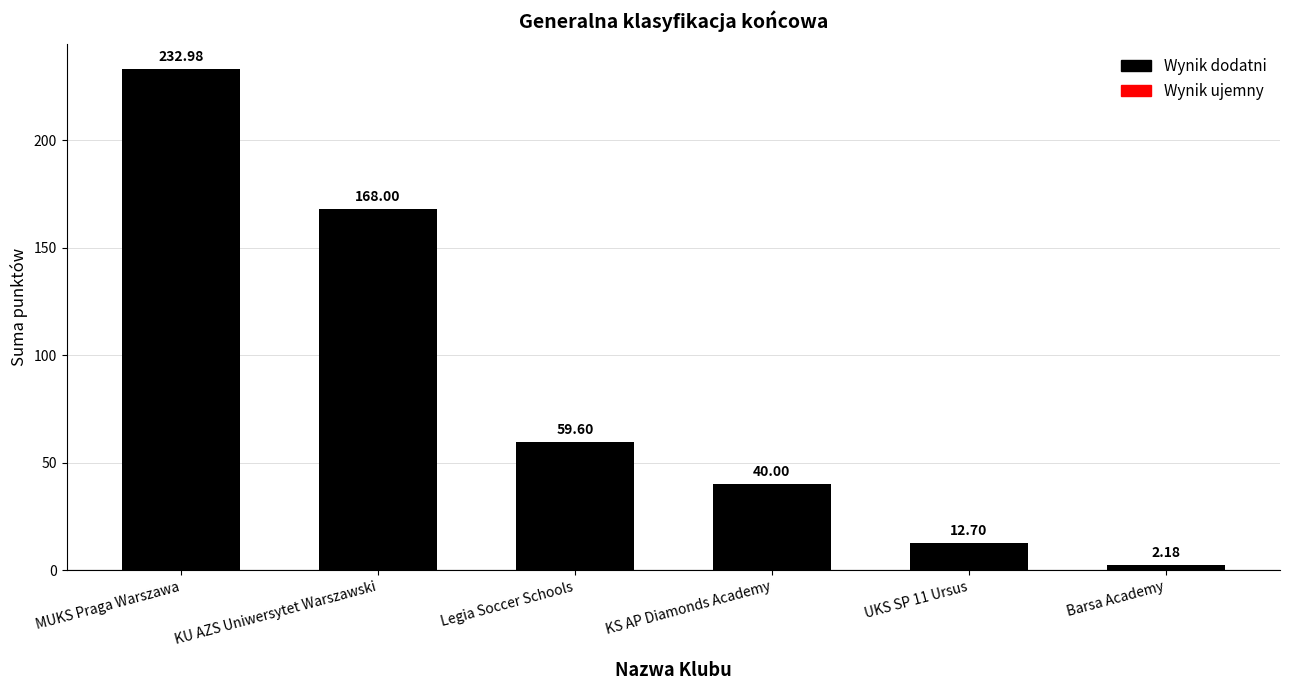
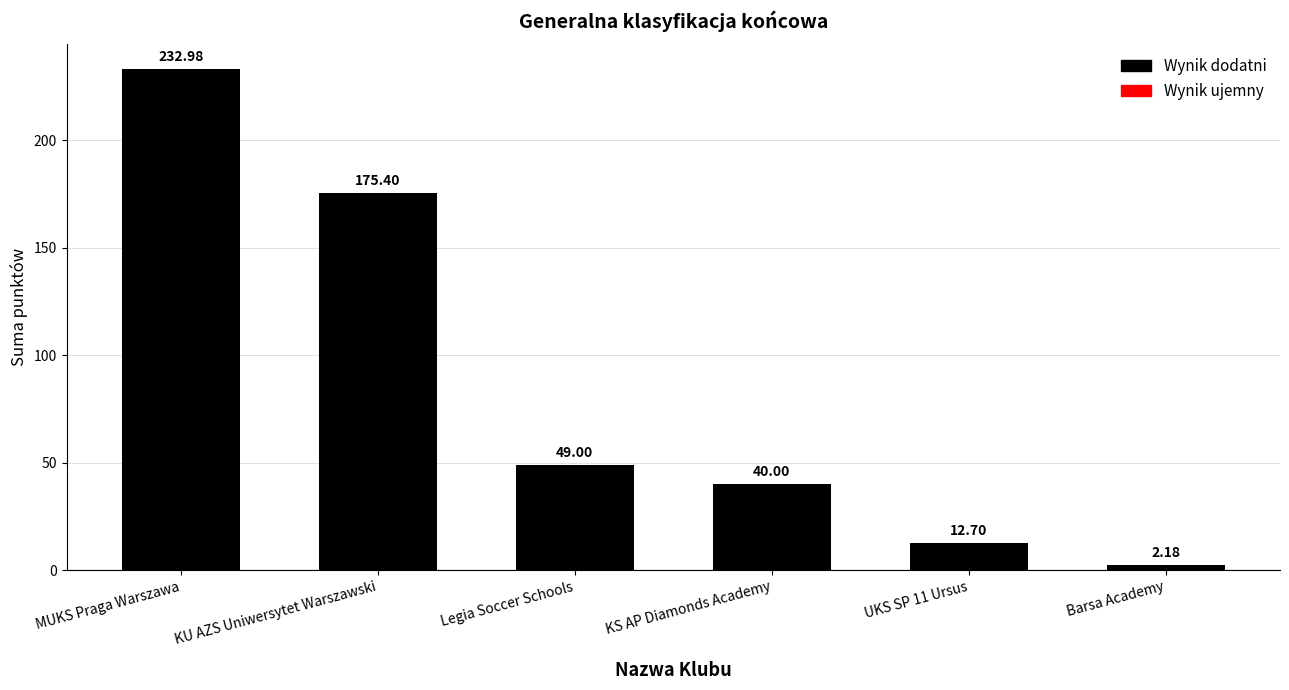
  {
    "MUKS Praga Warszawa": 232.98,
-   "KU AZS Uniwersytet Warszawski": 168.00,
-   "Legia Soccer Schools": 59.60,
+   "KU AZS Uniwersytet Warszawski": 175.40,
+   "Legia Soccer Schools": 49.00,
    "KS AP Diamonds Academy": 40.00,
    "UKS SP 11 Ursus": 12.70,
    "Barsa Academy": 2.18
  }
